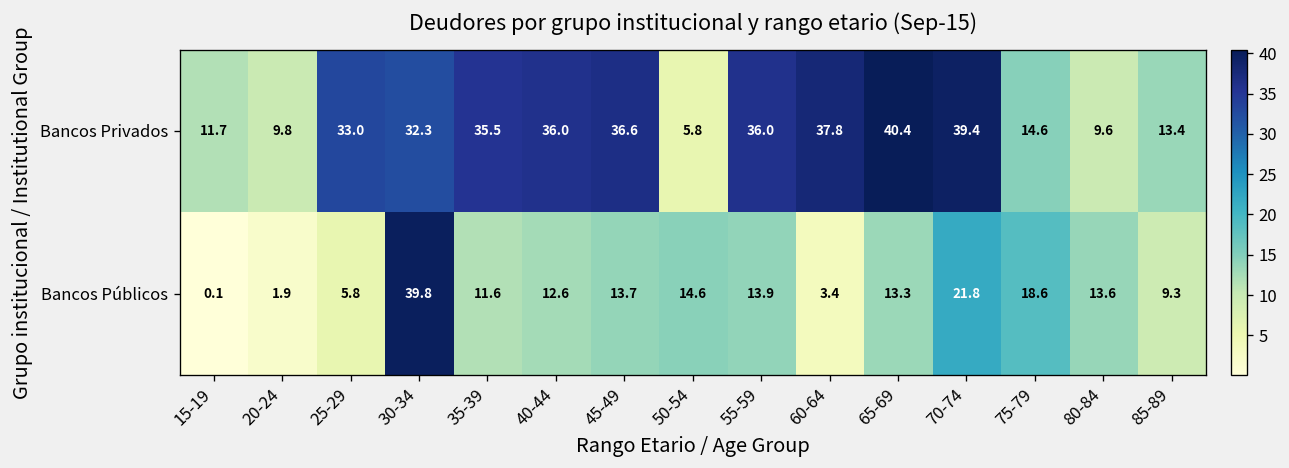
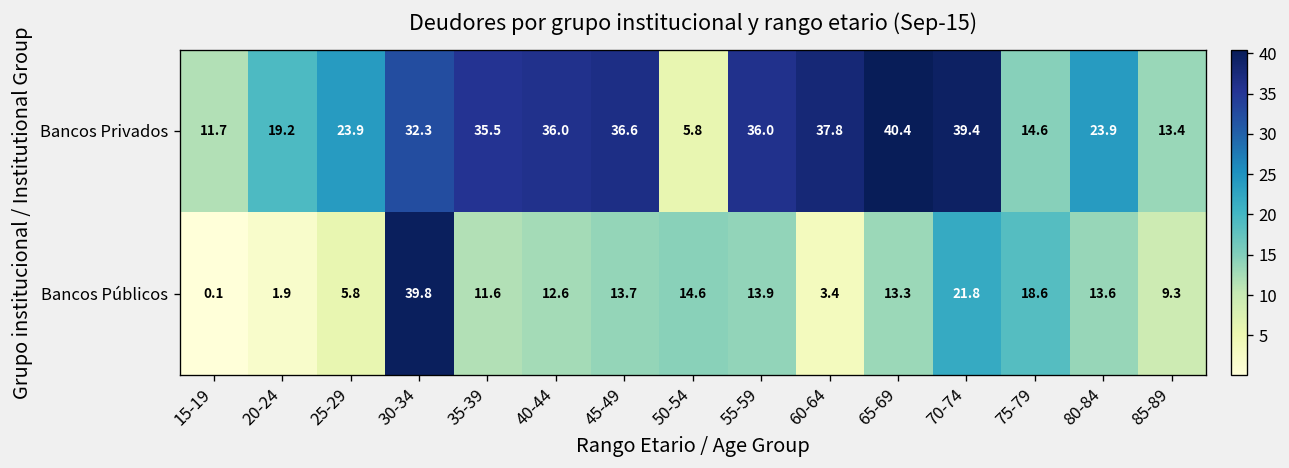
  {
    "Bancos Privados": {
      "15-19": 11.7,
-     "20-24": 9.8,
-     "25-29": 33.0,
+     "20-24": 19.2,
+     "25-29": 23.9,
      "30-34": 32.3,
      "35-39": 35.5,
      "40-44": 36.0,
      "45-49": 36.6,
      "50-54": 5.8,
      "55-59": 36.0,
      "60-64": 37.8,
      "65-69": 40.4,
      "70-74": 39.4,
      "75-79": 14.6,
-     "80-84": 9.6,
+     "80-84": 23.9,
      "85-89": 13.4
    },
    "Bancos Públicos": {
      "15-19": 0.1,
      "20-24": 1.9,
      "25-29": 5.8,
      "30-34": 39.8,
      "35-39": 11.6,
      "40-44": 12.6,
      "45-49": 13.7,
      "50-54": 14.6,
      "55-59": 13.9,
      "60-64": 3.4,
      "65-69": 13.3,
      "70-74": 21.8,
      "75-79": 18.6,
      "80-84": 13.6,
      "85-89": 9.3
    }
  }
